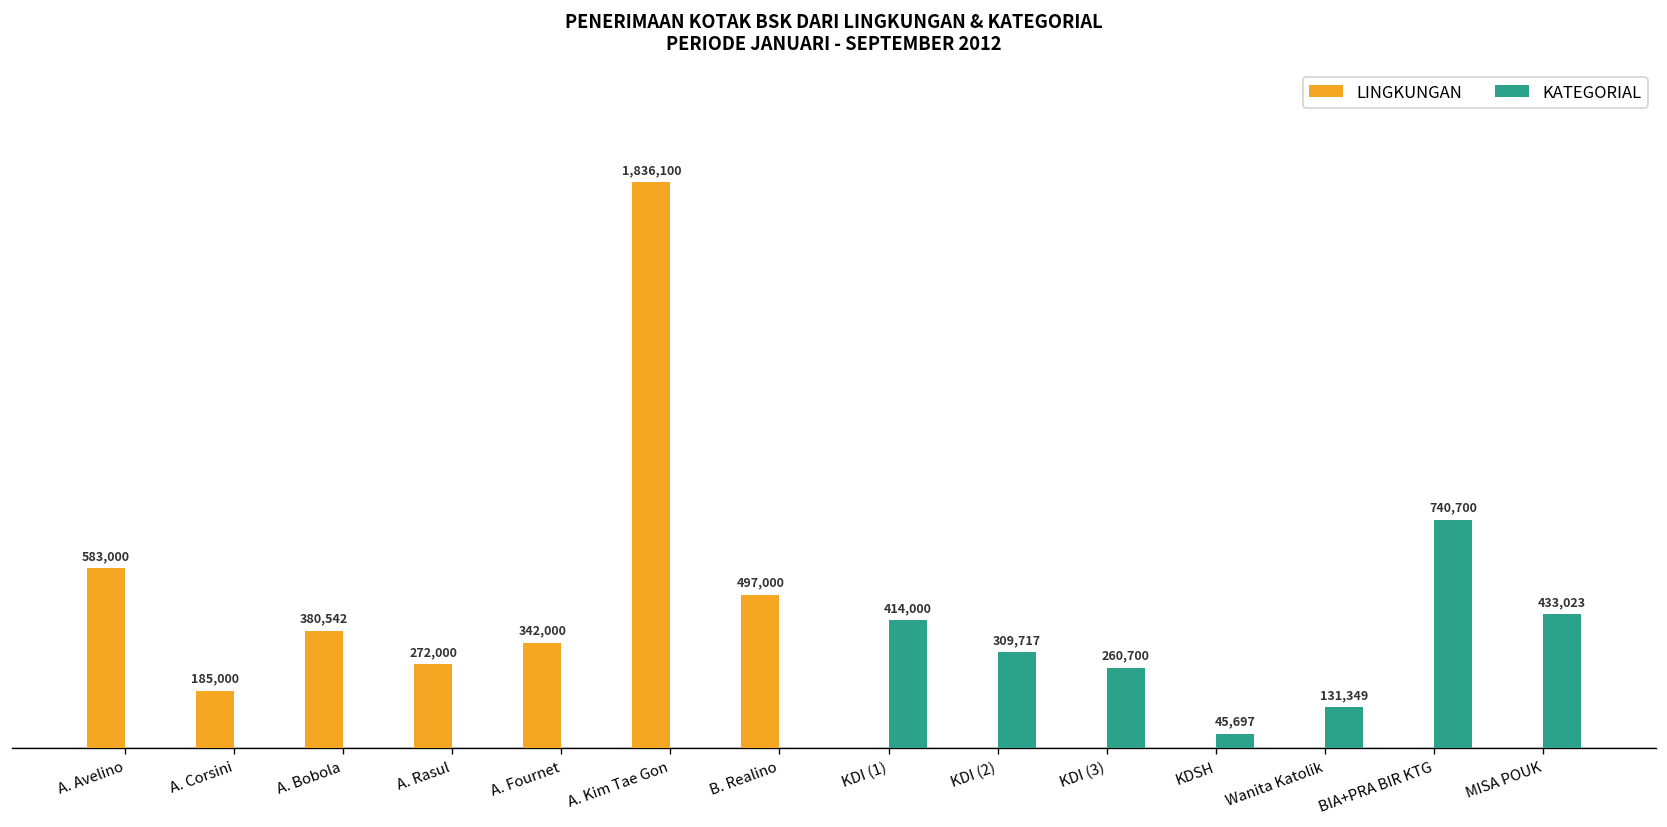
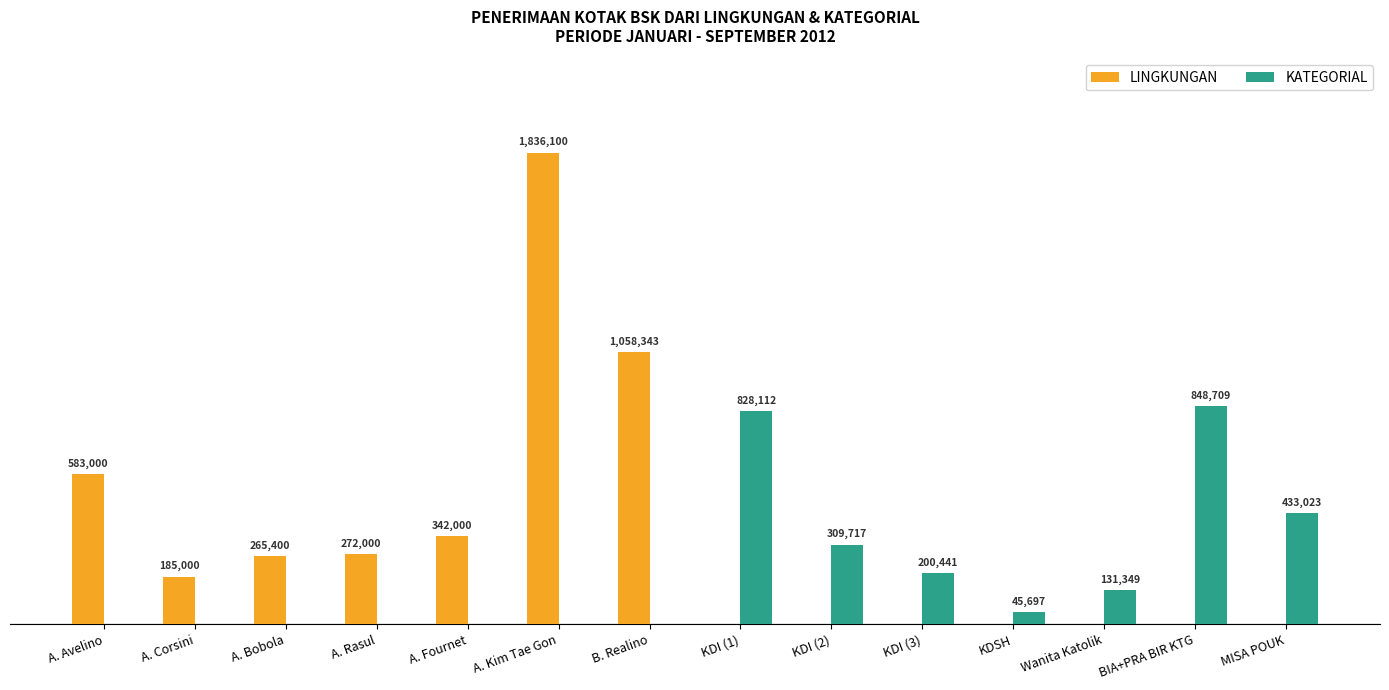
  {
    "LINGKUNGAN": {
      "A. Avelino": "583,000",
      "A. Corsini": "185,000",
-     "A. Bobola": "380,542",
+     "A. Bobola": "265,400",
      "A. Rasul": "272,000",
      "A. Fournet": "342,000",
      "A. Kim Tae Gon": "1,836,100",
-     "B. Realino": "497,000"
+     "B. Realino": "1,058,343"
    },
    "KATEGORIAL": {
-     "KDI (1)": "414,000",
+     "KDI (1)": "828,112",
      "KDI (2)": "309,717",
-     "KDI (3)": "260,700",
+     "KDI (3)": "200,441",
      "KDSH": "45,697",
      "Wanita Katolik": "131,349",
-     "BIA+PRA BIR KTG": "740,700",
+     "BIA+PRA BIR KTG": "848,709",
      "MISA POUK": "433,023"
    }
  }
